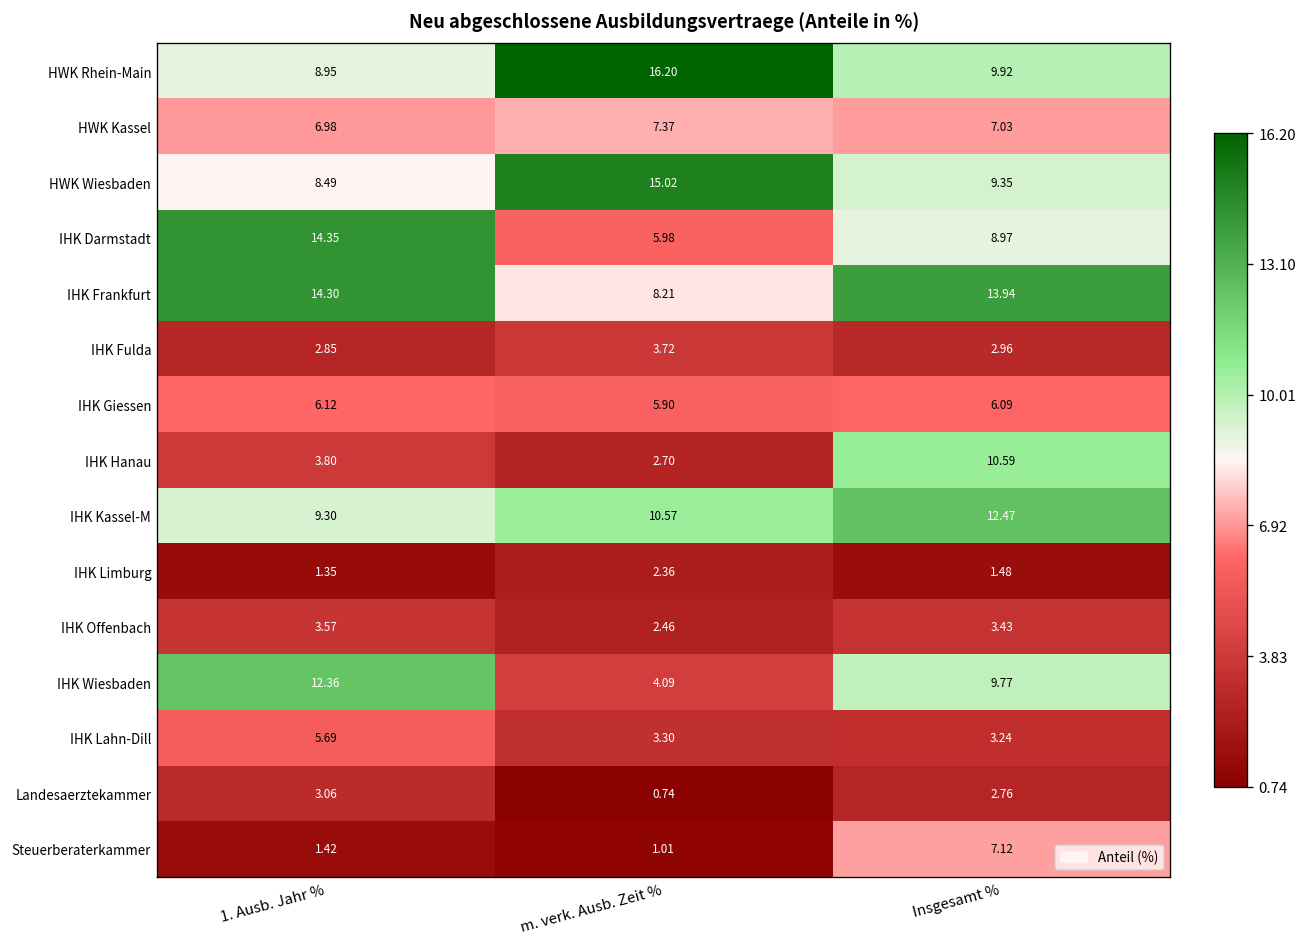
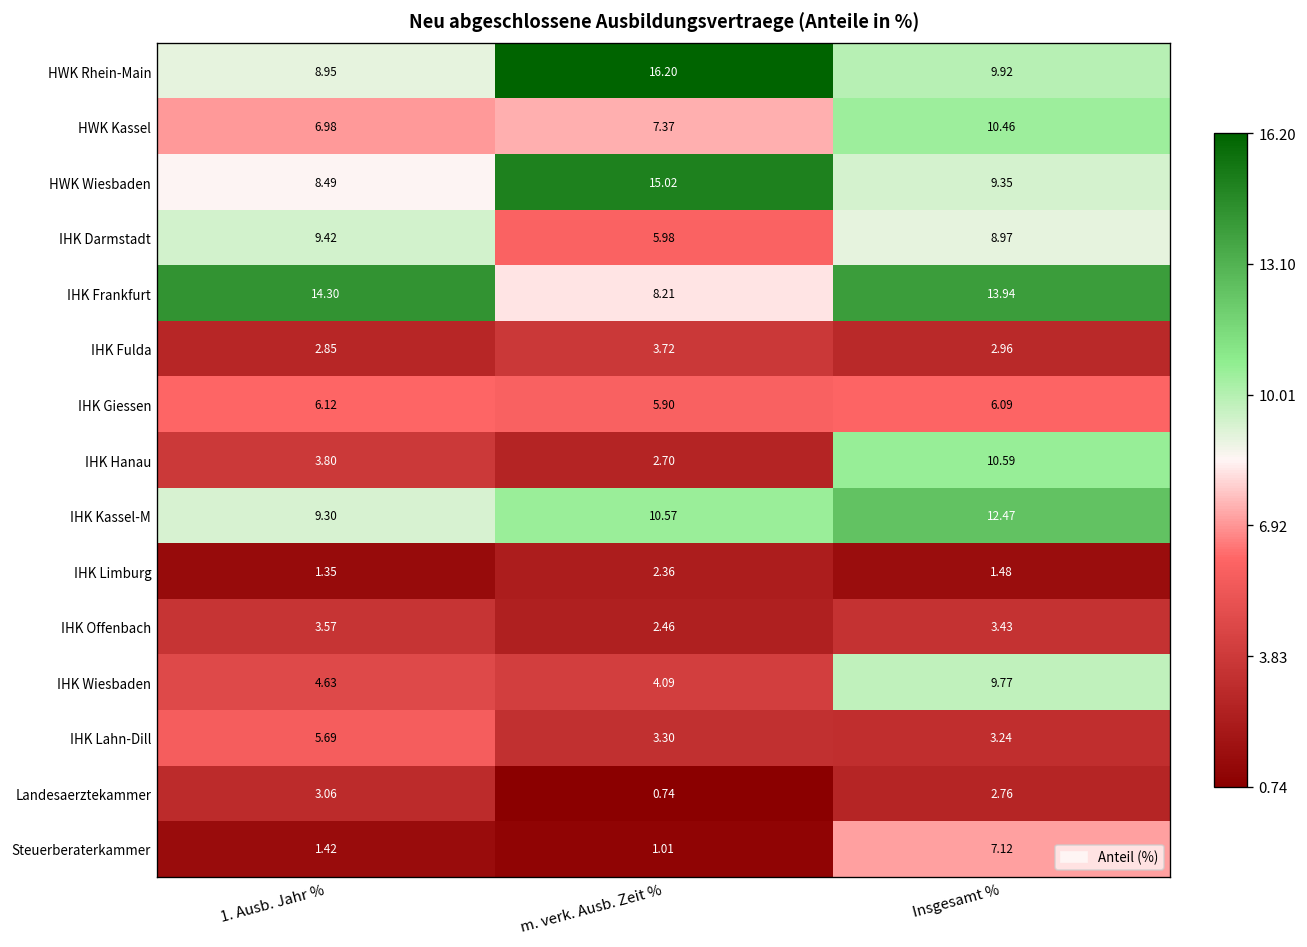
  {
    "HWK Rhein-Main": {
      "1. Ausb. Jahr %": 8.95,
      "m. verk. Ausb. Zeit %": 16.20,
      "Insgesamt %": 9.92
    },
    "HWK Kassel": {
      "1. Ausb. Jahr %": 6.98,
      "m. verk. Ausb. Zeit %": 7.37,
-     "Insgesamt %": 7.03
+     "Insgesamt %": 10.46
    },
    "HWK Wiesbaden": {
      "1. Ausb. Jahr %": 8.49,
      "m. verk. Ausb. Zeit %": 15.02,
      "Insgesamt %": 9.35
    },
    "IHK Darmstadt": {
-     "1. Ausb. Jahr %": 14.35,
+     "1. Ausb. Jahr %": 9.42,
      "m. verk. Ausb. Zeit %": 5.98,
      "Insgesamt %": 8.97
    },
    "IHK Frankfurt": {
      "1. Ausb. Jahr %": 14.30,
      "m. verk. Ausb. Zeit %": 8.21,
      "Insgesamt %": 13.94
    },
    "IHK Fulda": {
      "1. Ausb. Jahr %": 2.85,
      "m. verk. Ausb. Zeit %": 3.72,
      "Insgesamt %": 2.96
    },
    "IHK Giessen": {
      "1. Ausb. Jahr %": 6.12,
      "m. verk. Ausb. Zeit %": 5.90,
      "Insgesamt %": 6.09
    },
    "IHK Hanau": {
      "1. Ausb. Jahr %": 3.80,
      "m. verk. Ausb. Zeit %": 2.70,
      "Insgesamt %": 10.59
    },
    "IHK Kassel-M": {
      "1. Ausb. Jahr %": 9.30,
      "m. verk. Ausb. Zeit %": 10.57,
      "Insgesamt %": 12.47
    },
    "IHK Limburg": {
      "1. Ausb. Jahr %": 1.35,
      "m. verk. Ausb. Zeit %": 2.36,
      "Insgesamt %": 1.48
    },
    "IHK Offenbach": {
      "1. Ausb. Jahr %": 3.57,
      "m. verk. Ausb. Zeit %": 2.46,
      "Insgesamt %": 3.43
    },
    "IHK Wiesbaden": {
-     "1. Ausb. Jahr %": 12.36,
+     "1. Ausb. Jahr %": 4.63,
      "m. verk. Ausb. Zeit %": 4.09,
      "Insgesamt %": 9.77
    },
    "IHK Lahn-Dill": {
      "1. Ausb. Jahr %": 5.69,
      "m. verk. Ausb. Zeit %": 3.30,
      "Insgesamt %": 3.24
    },
    "Landesaerztekammer": {
      "1. Ausb. Jahr %": 3.06,
      "m. verk. Ausb. Zeit %": 0.74,
      "Insgesamt %": 2.76
    },
    "Steuerberaterkammer": {
      "1. Ausb. Jahr %": 1.42,
      "m. verk. Ausb. Zeit %": 1.01,
      "Insgesamt %": 7.12
    }
  }
